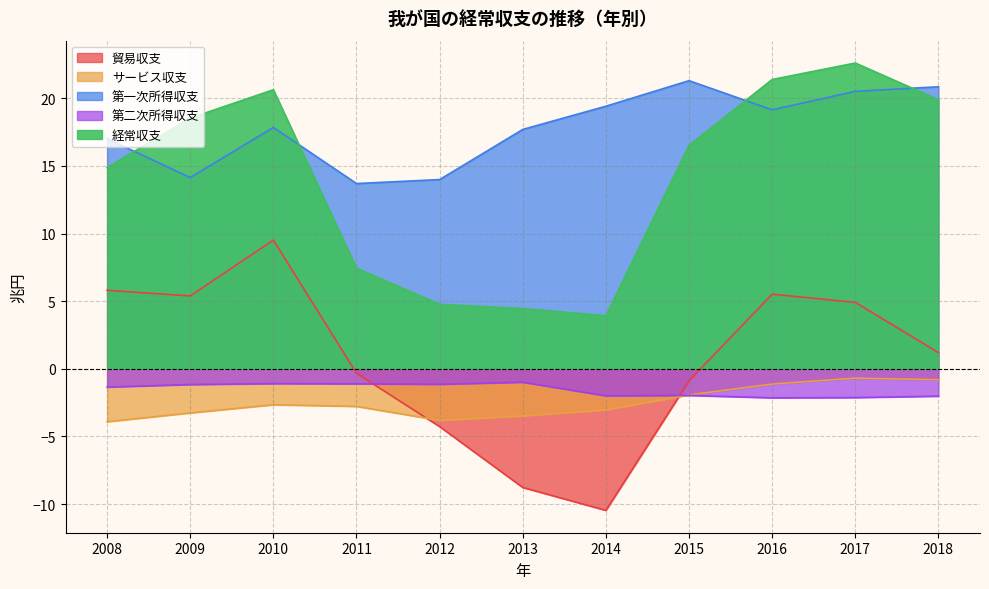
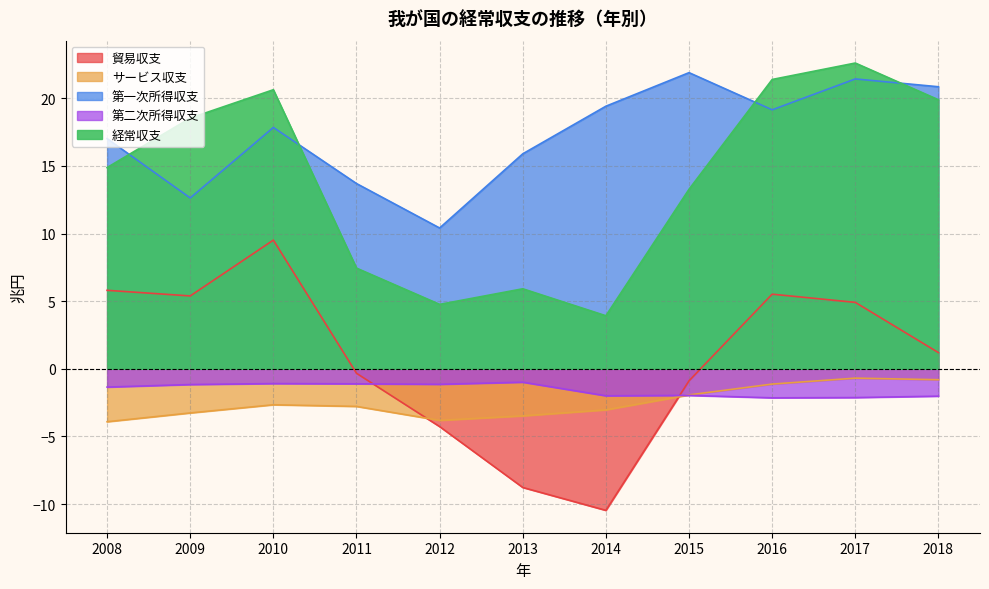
  {
    "第一次所得収支": {
-     "2009": 14.1,
+     "2009": 12.6,
      "2010": 17.8,
      "2011": 13.7,
-     "2012": 14.0,
-     "2013": 17.7,
+     "2012": 10.4,
+     "2013": 15.9,
      "2014": 19.4,
-     "2015": 21.3,
+     "2015": 21.9,
      "2016": 19.1,
-     "2017": 20.5,
+     "2017": 21.4,
      "2018": 20.9
    },
    "経常収支": {
      "2008": 14.9,
      "2010": 20.6,
      "2011": 7.4,
      "2012": 4.8,
-     "2013": 4.5,
+     "2013": 5.9,
      "2014": 3.9,
-     "2015": 16.5,
+     "2015": 13.3,
      "2016": 21.4,
      "2017": 22.6,
      "2018": 19.9
    }
  }
